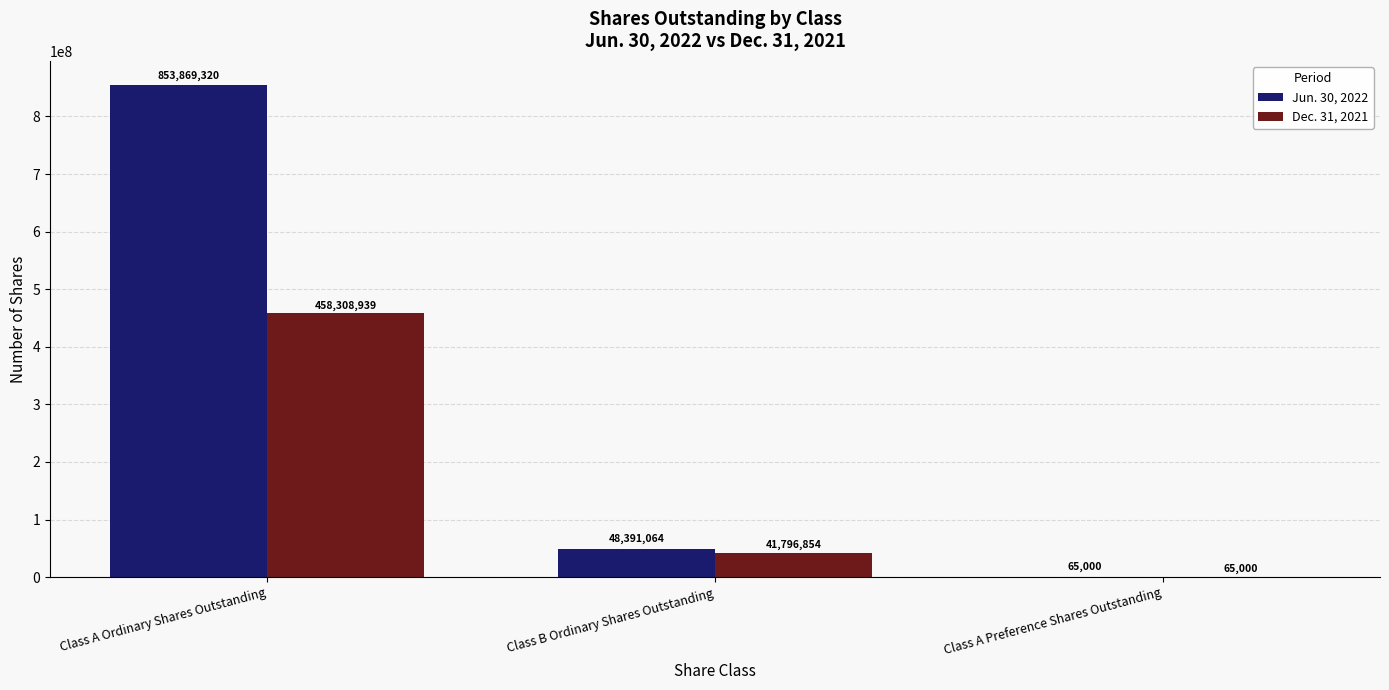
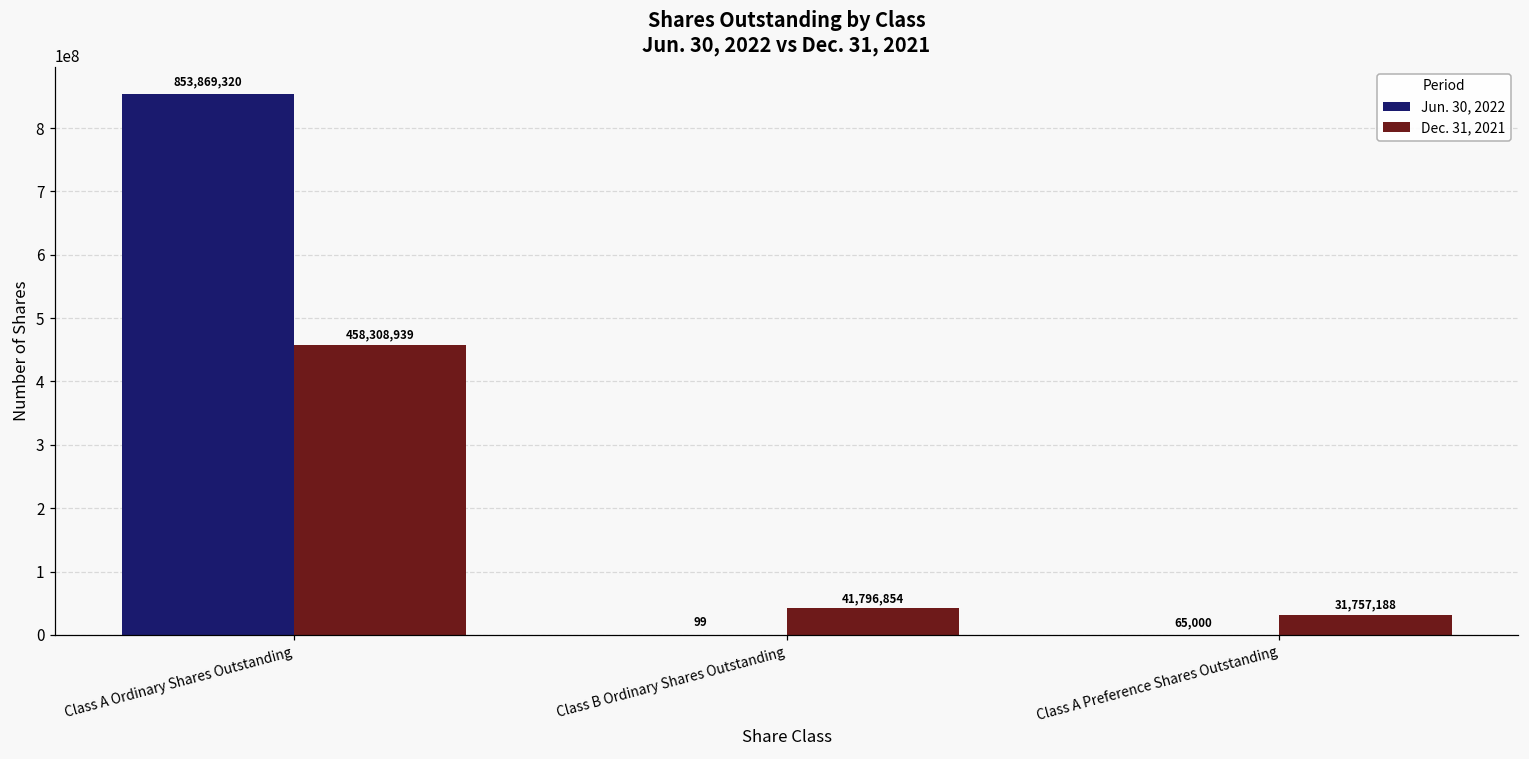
  {
    "Jun. 30, 2022": {
      "Class A Ordinary Shares Outstanding": "853,869,320",
-     "Class B Ordinary Shares Outstanding": "48,391,064",
+     "Class B Ordinary Shares Outstanding": "99",
      "Class A Preference Shares Outstanding": "65,000"
    },
    "Dec. 31, 2021": {
      "Class A Ordinary Shares Outstanding": "458,308,939",
      "Class B Ordinary Shares Outstanding": "41,796,854",
-     "Class A Preference Shares Outstanding": "65,000"
+     "Class A Preference Shares Outstanding": "31,757,188"
    }
  }
